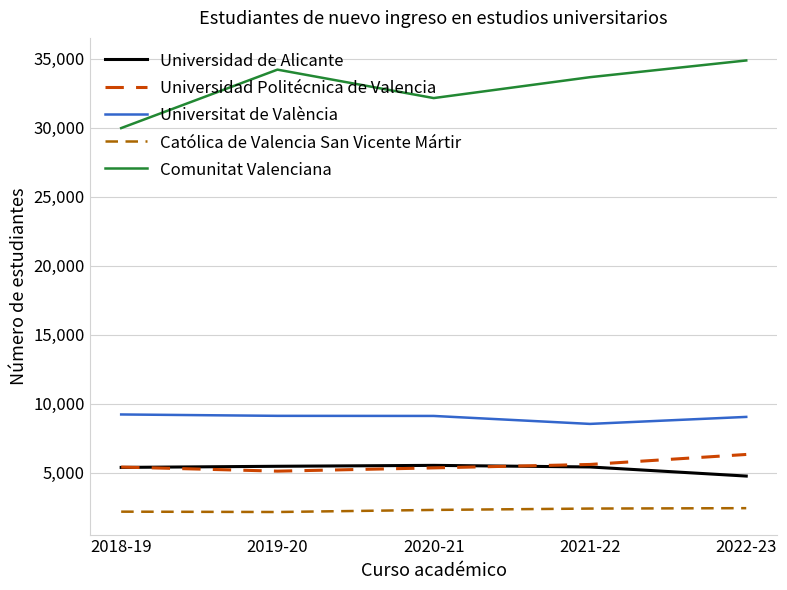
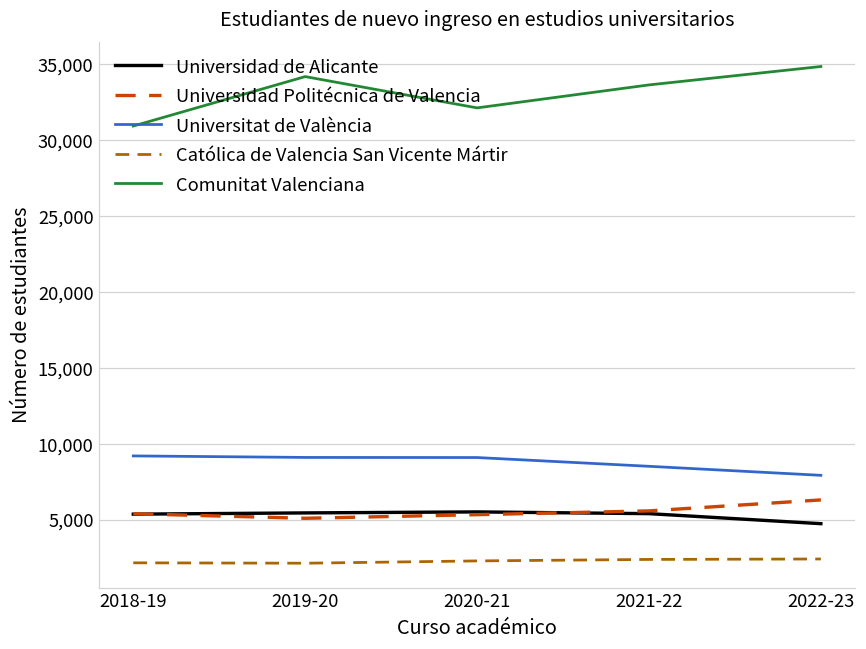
  {
    "Universidad de Alicante": {
      "2019-20": "5,500",
      "2022-23": "4,800"
    },
    "Universitat de València": {
      "2018-19": "9,200",
      "2019-20": "9,100",
      "2020-21": "9,100",
      "2021-22": "8,500",
-     "2022-23": "9,000"
+     "2022-23": "7,900"
    },
    "Comunitat Valenciana": {
-     "2018-19": "30,000",
+     "2018-19": "30,900",
      "2019-20": "34,200",
      "2020-21": "32,100",
      "2021-22": "33,700",
      "2022-23": "34,900"
    }
  }
